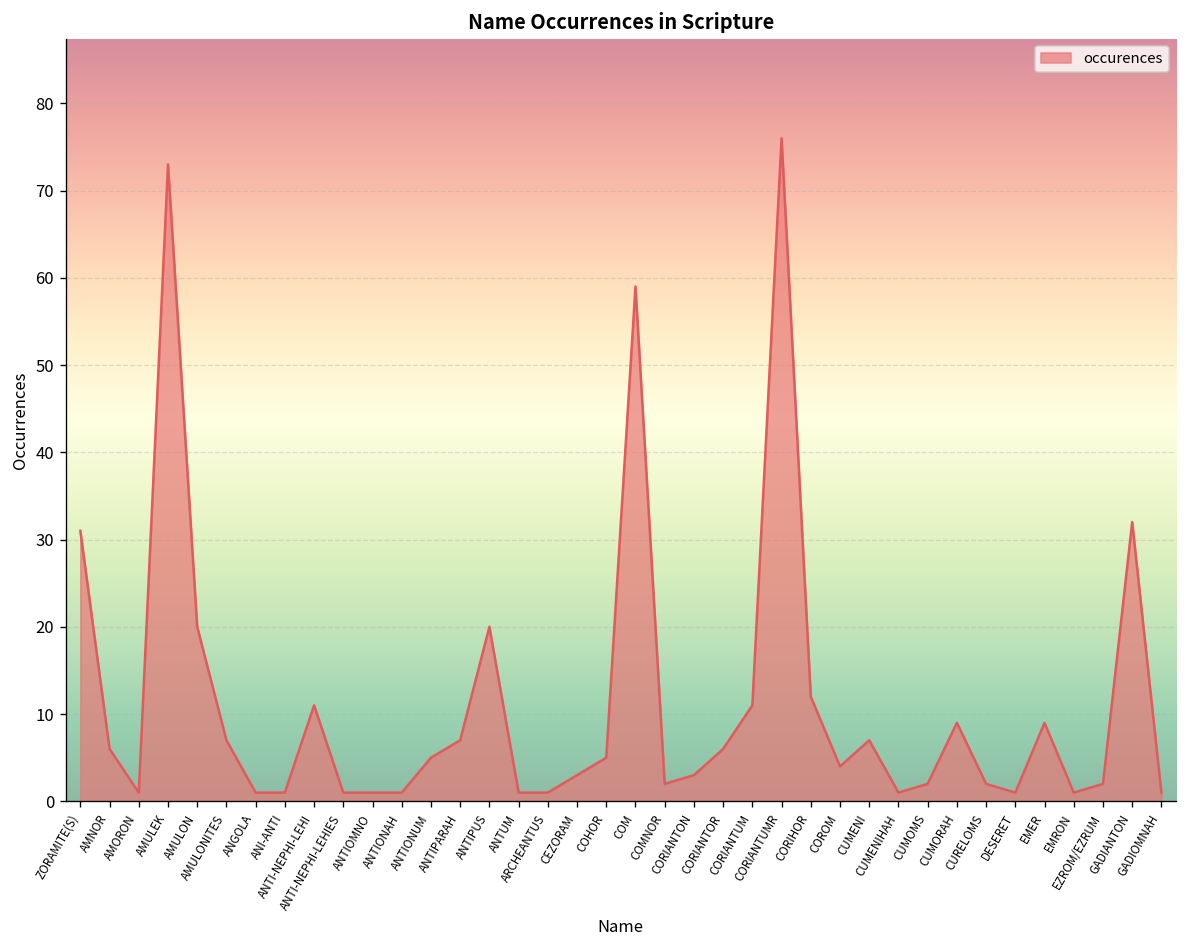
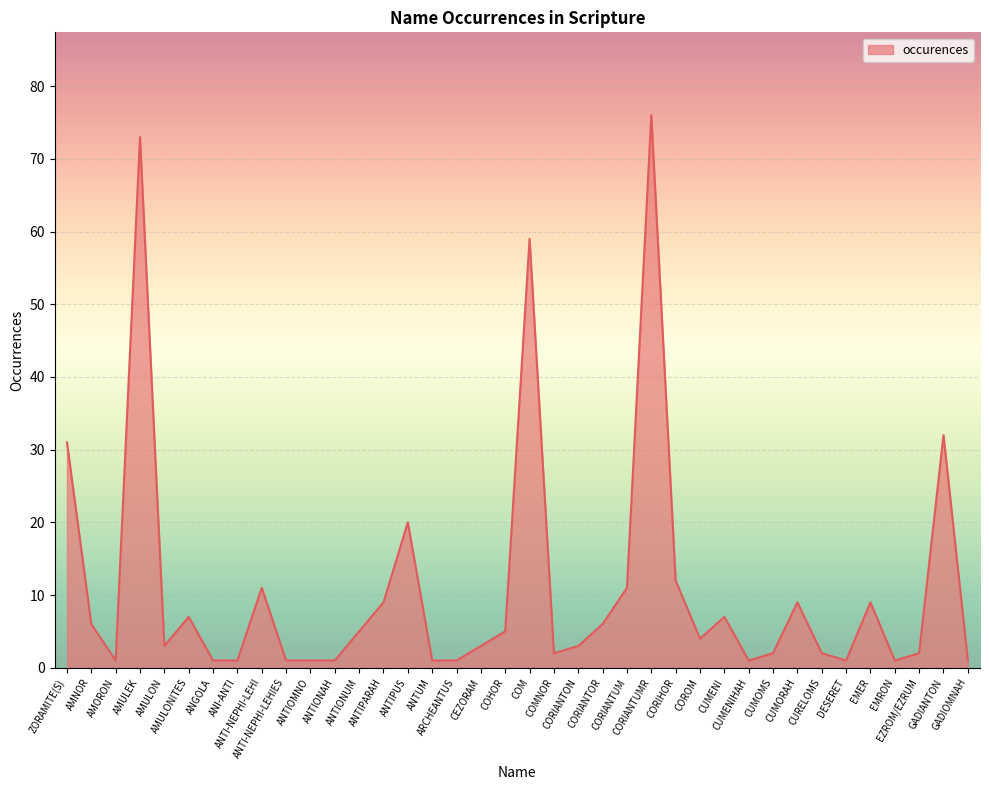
  {
    "ZORAMITE(S)": 31,
    "AMNOR": 6,
    "AMORON": 1,
    "AMULEK": 73,
-   "AMULON": 20,
+   "AMULON": 3,
    "AMULONITES": 7,
    "ANGOLA": 1,
    "ANI-ANTI": 1,
    "ANTI-NEPHI-LEHI": 11,
    "ANTI-NEPHI-LEHIES": 1,
    "ANTIOMNO": 1,
    "ANTIONAH": 1,
    "ANTIONUM": 5,
-   "ANTIPARAH": 7,
+   "ANTIPARAH": 9,
    "ANTIPUS": 20,
    "ANTUM": 1,
    "ARCHEANTUS": 1,
    "CEZORAM": 3,
    "COHOR": 5,
    "COM": 59,
    "COMNOR": 2,
    "CORIANTON": 3,
    "CORIANTOR": 6,
    "CORIANTUM": 11,
    "CORIANTUMR": 76,
    "CORIHOR": 12,
    "COROM": 4,
    "CUMENI": 7,
    "CUMENIHAH": 1,
    "CUMOMS": 2,
    "CUMORAH": 9,
    "CURELOMS": 2,
    "DESERET": 1,
    "EMER": 9,
    "EMRON": 1,
    "EZROM/EZRUM": 2,
    "GADIANTON": 32,
    "GADIOMNAH": 1
  }
